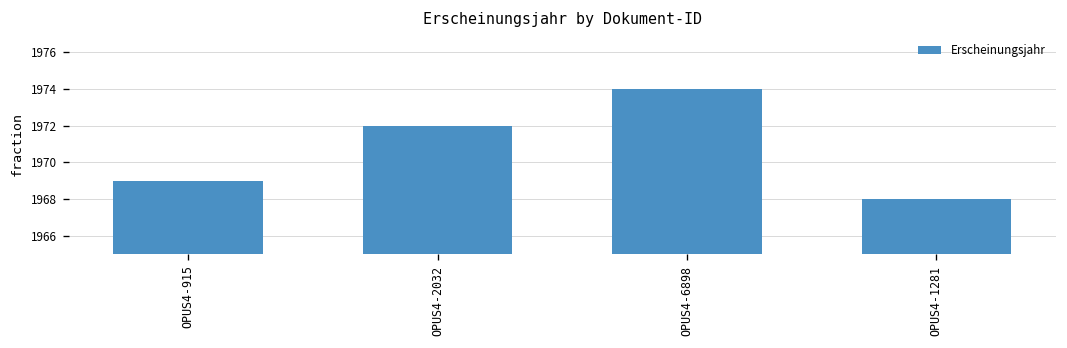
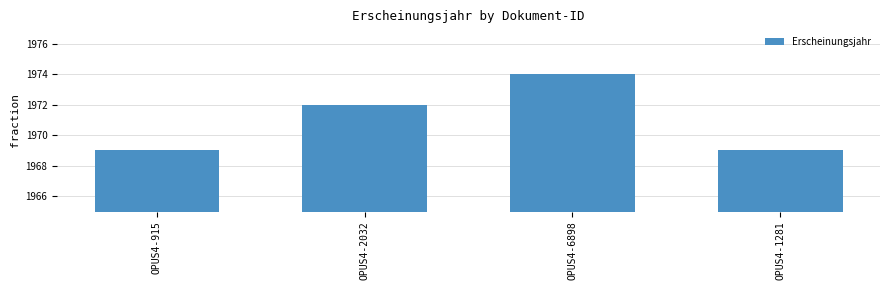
  {
    "OPUS4-915": 1969,
    "OPUS4-2032": 1972,
    "OPUS4-6898": 1974,
-   "OPUS4-1281": 1968
+   "OPUS4-1281": 1969
  }
